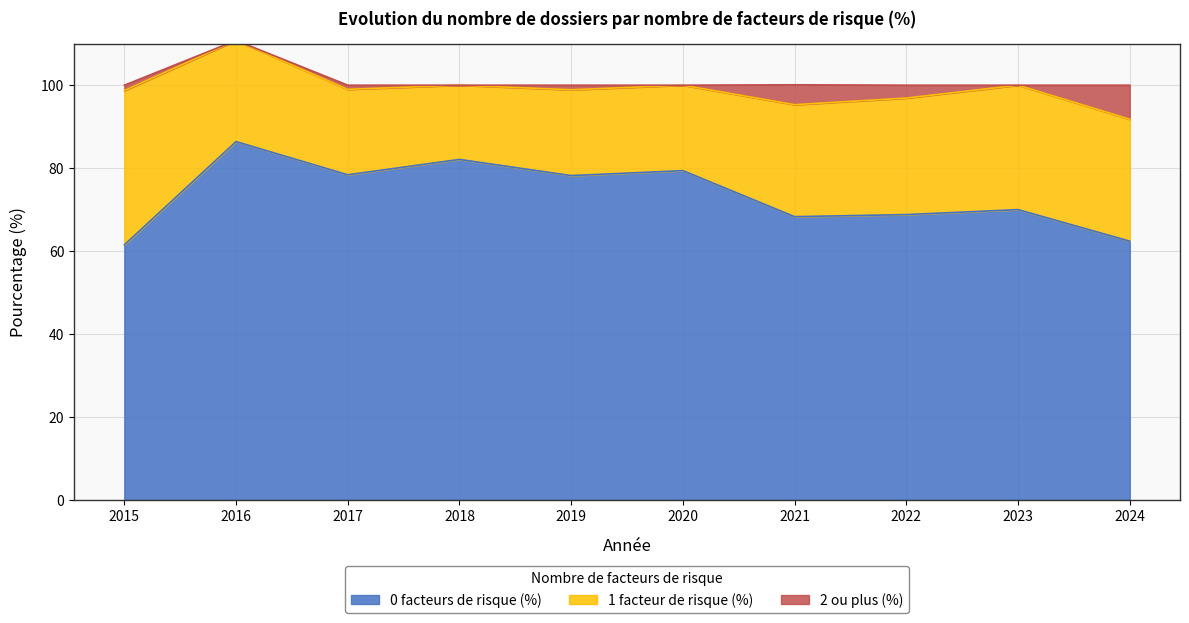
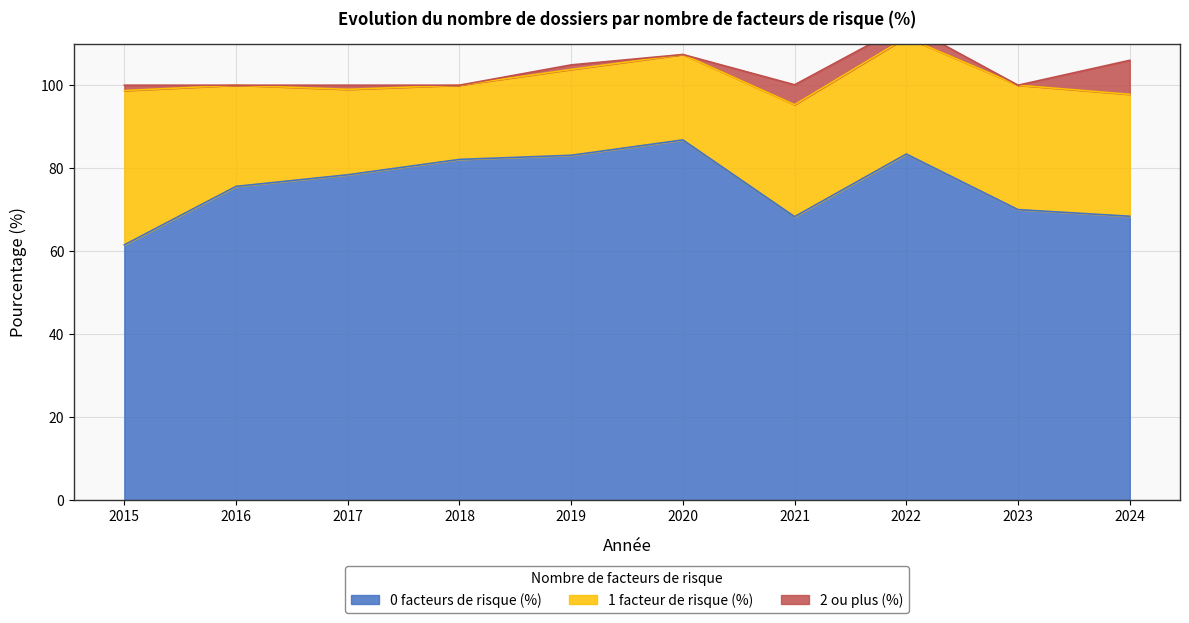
  {
    "0 facteurs de risque (%)": {
      "2015": 62,
-     "2016": 86,
+     "2016": 76,
      "2017": 78,
      "2018": 82,
-     "2019": 78,
-     "2020": 79,
+     "2019": 83,
+     "2020": 87,
      "2021": 68,
-     "2022": 69,
+     "2022": 83,
      "2023": 70,
-     "2024": 62
+     "2024": 68
    },
    "1 facteur de risque (%)": {
      "2015": 37,
      "2017": 21,
      "2019": 21,
      "2021": 27,
      "2024": 29
    },
    "2 ou plus (%)": {
      "2015": 1,
      "2017": 1,
      "2019": 1,
      "2021": 5,
      "2024": 8
    }
  }
